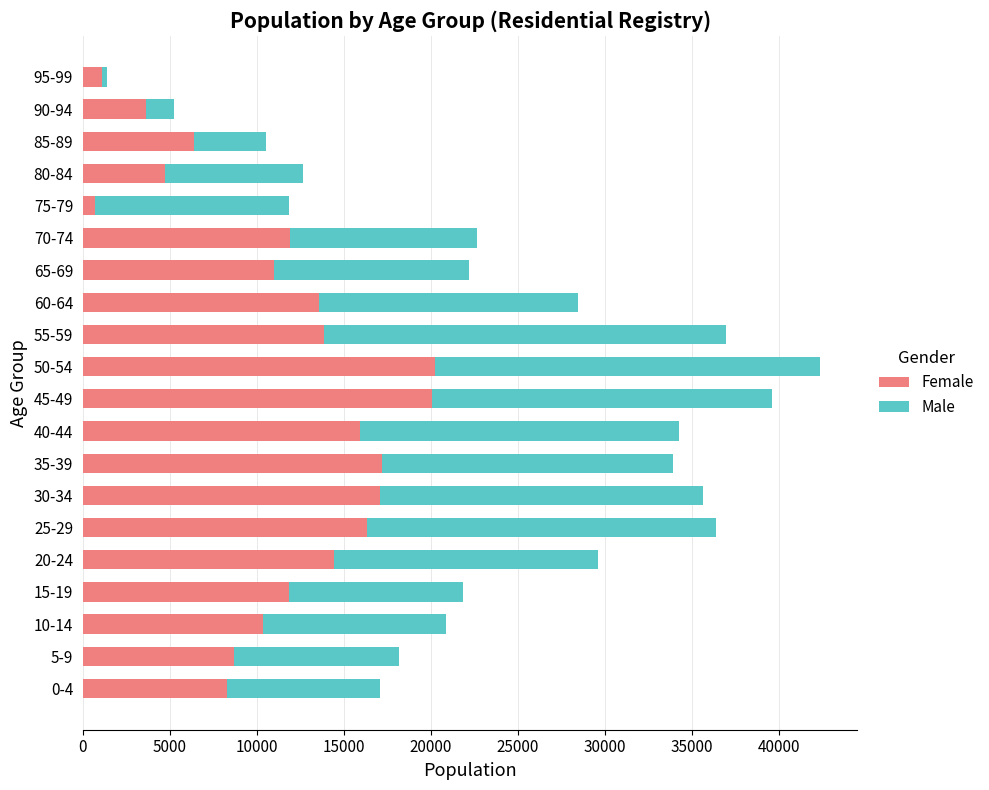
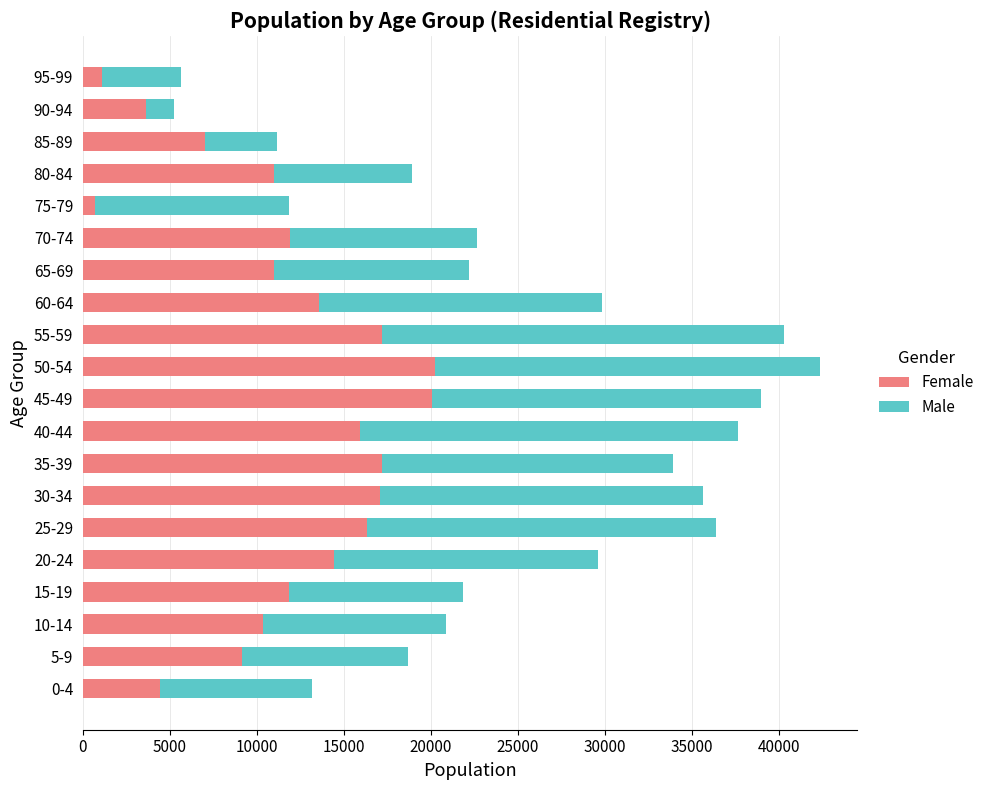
  {
    "Female": {
      "95-99": 1100,
      "90-94": 3600,
-     "85-89": 6400,
-     "80-84": 4700,
+     "85-89": 7000,
+     "80-84": 11000,
      "75-79": 700,
      "70-74": 11900,
      "65-69": 11000,
      "60-64": 13600,
-     "55-59": 13800,
+     "55-59": 17200,
      "50-54": 20200,
      "45-49": 20100,
      "40-44": 15900,
      "35-39": 17200,
      "30-34": 17100,
      "25-29": 16300,
      "20-24": 14500,
      "15-19": 11800,
      "10-14": 10300,
-     "5-9": 8700,
-     "0-4": 8300
+     "5-9": 9200,
+     "0-4": 4400
    },
    "Male": {
-     "95-99": 300,
+     "95-99": 4600,
      "90-94": 1600,
      "85-89": 4100,
      "80-84": 7900,
      "75-79": 11100,
      "70-74": 10700,
      "65-69": 11200,
-     "60-64": 14900,
+     "60-64": 16200,
      "55-59": 23100,
      "50-54": 22200,
-     "45-49": 19500,
-     "40-44": 18300,
+     "45-49": 18900,
+     "40-44": 21700,
      "35-39": 16700,
      "30-34": 18600,
      "25-29": 20000,
      "20-24": 15100,
      "15-19": 10000,
      "10-14": 10500,
      "5-9": 9500,
      "0-4": 8800
    }
  }
